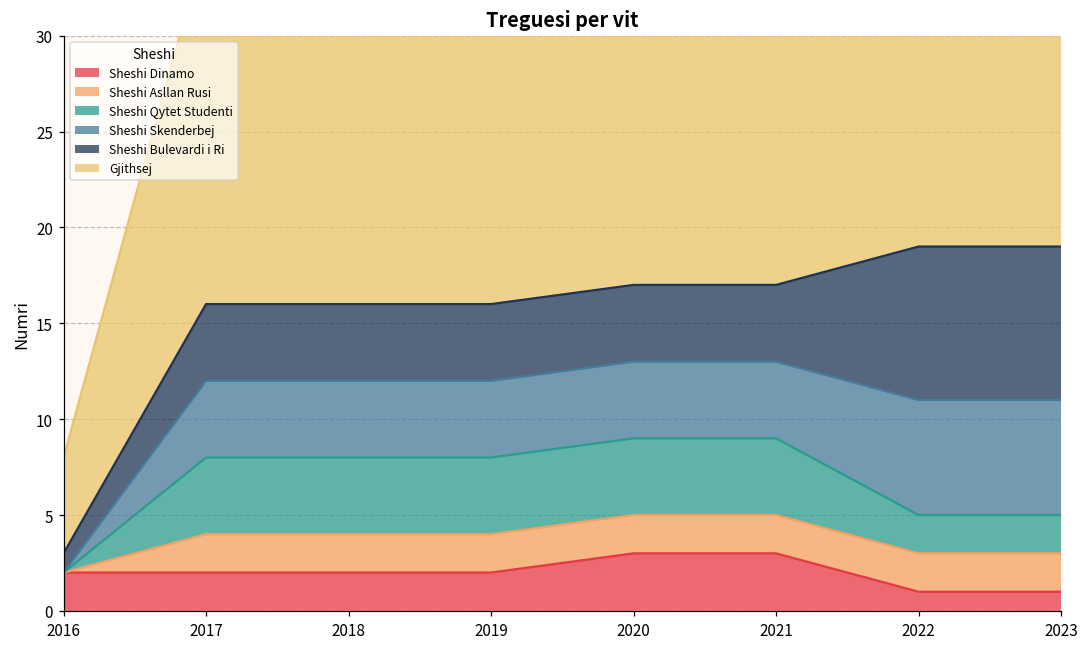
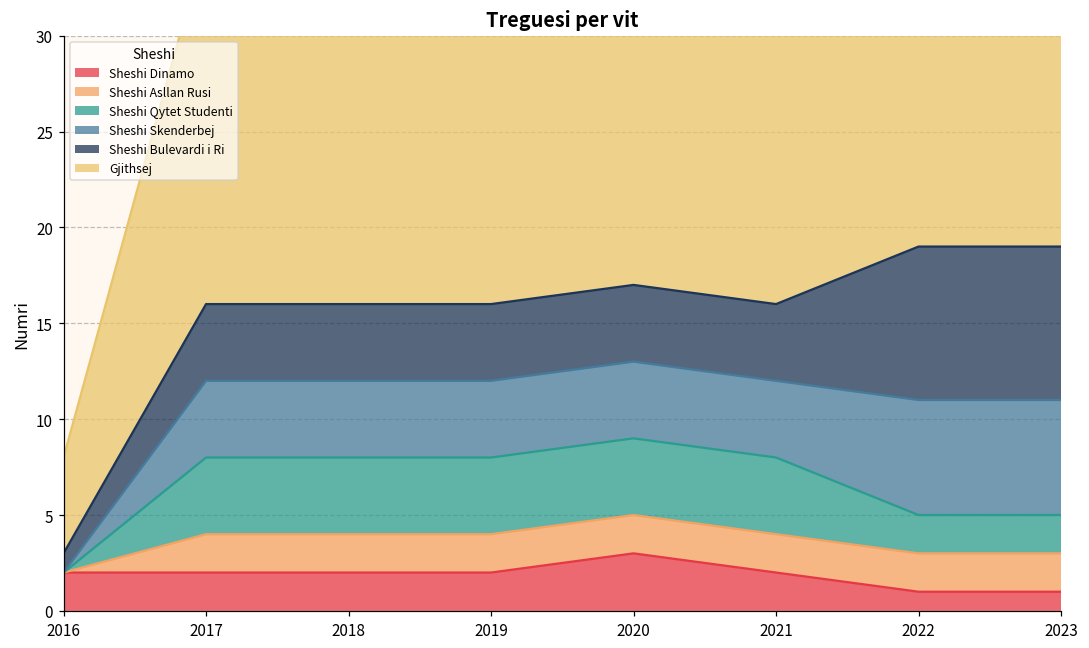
  {
    "Sheshi Dinamo": {
      "2017": 2,
      "2018": 2,
      "2019": 2,
      "2020": 3,
-     "2021": 3,
+     "2021": 2,
      "2022": 1,
      "2023": 1
    },
    "Sheshi Bulevardi i Ri": {
      "2016": 1,
      "2017": 4,
      "2018": 4,
      "2019": 4,
      "2020": 4,
      "2021": 4,
      "2022": 8,
      "2023": 8
    }
  }
